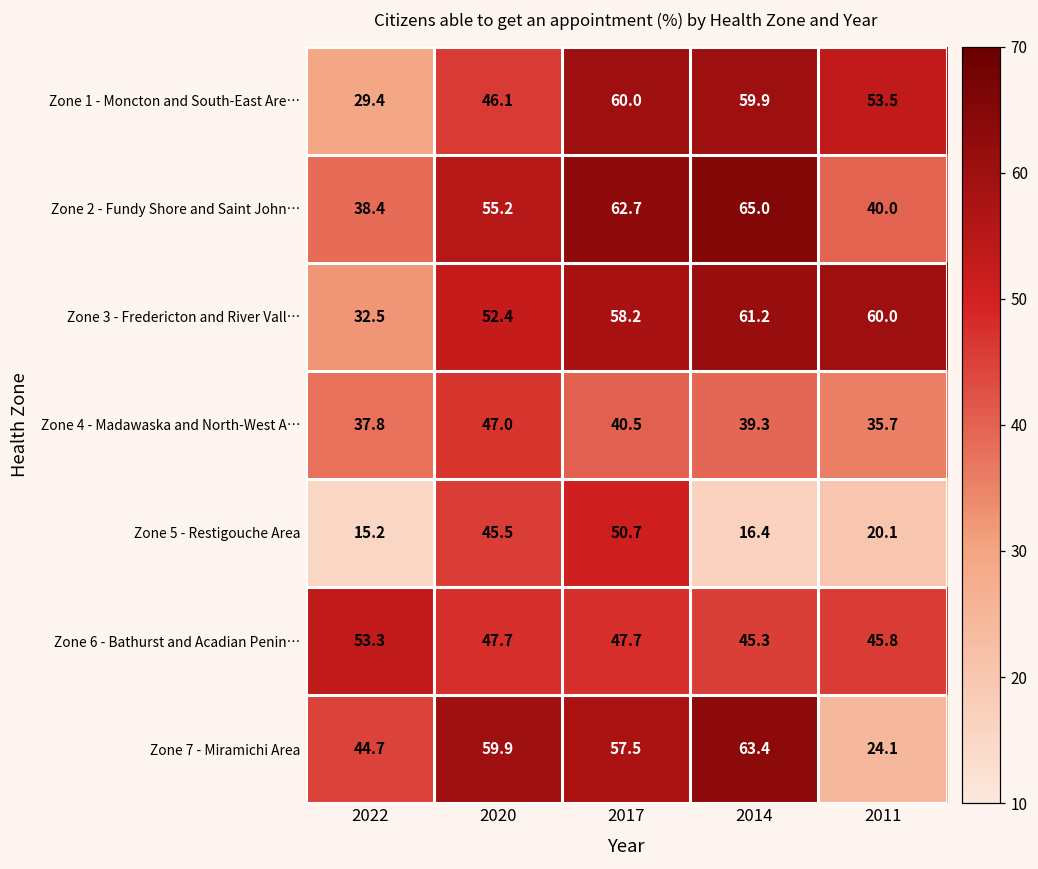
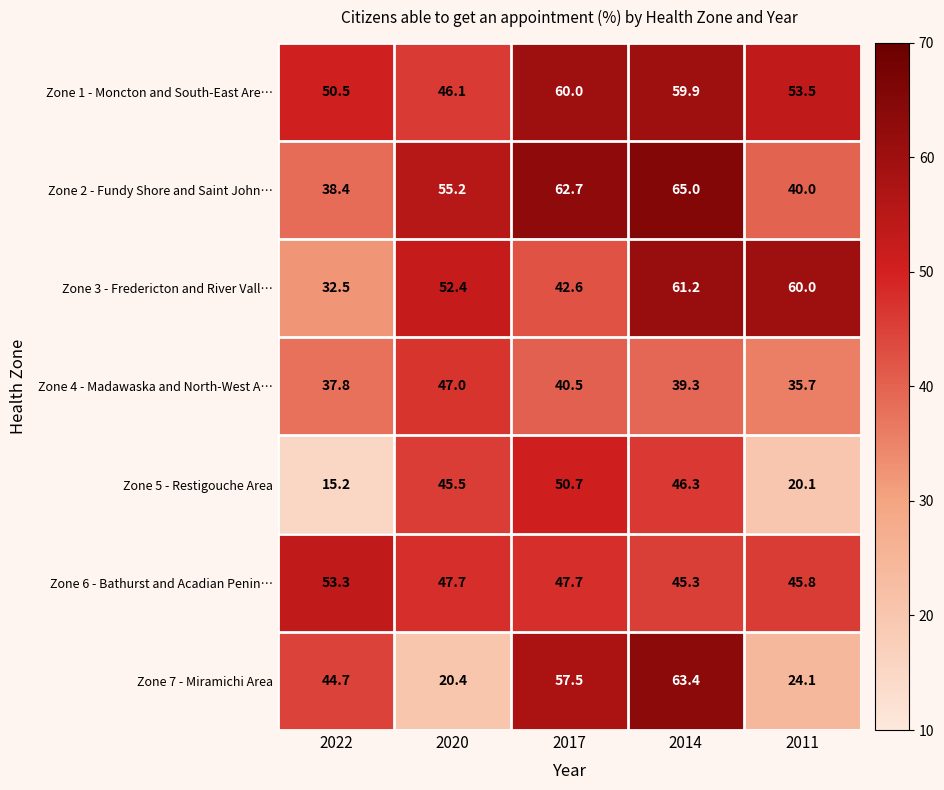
  {
    "Zone 1 - Moncton and South-East Are…": {
-     "2022": 29.4,
+     "2022": 50.5,
      "2020": 46.1,
      "2017": 60.0,
      "2014": 59.9,
      "2011": 53.5
    },
    "Zone 2 - Fundy Shore and Saint John…": {
      "2022": 38.4,
      "2020": 55.2,
      "2017": 62.7,
      "2014": 65.0,
      "2011": 40.0
    },
    "Zone 3 - Fredericton and River Vall…": {
      "2022": 32.5,
      "2020": 52.4,
-     "2017": 58.2,
+     "2017": 42.6,
      "2014": 61.2,
      "2011": 60.0
    },
    "Zone 4 - Madawaska and North-West A…": {
      "2022": 37.8,
      "2020": 47.0,
      "2017": 40.5,
      "2014": 39.3,
      "2011": 35.7
    },
    "Zone 5 - Restigouche Area": {
      "2022": 15.2,
      "2020": 45.5,
      "2017": 50.7,
-     "2014": 16.4,
+     "2014": 46.3,
      "2011": 20.1
    },
    "Zone 6 - Bathurst and Acadian Penin…": {
      "2022": 53.3,
      "2020": 47.7,
      "2017": 47.7,
      "2014": 45.3,
      "2011": 45.8
    },
    "Zone 7 - Miramichi Area": {
      "2022": 44.7,
-     "2020": 59.9,
+     "2020": 20.4,
      "2017": 57.5,
      "2014": 63.4,
      "2011": 24.1
    }
  }
